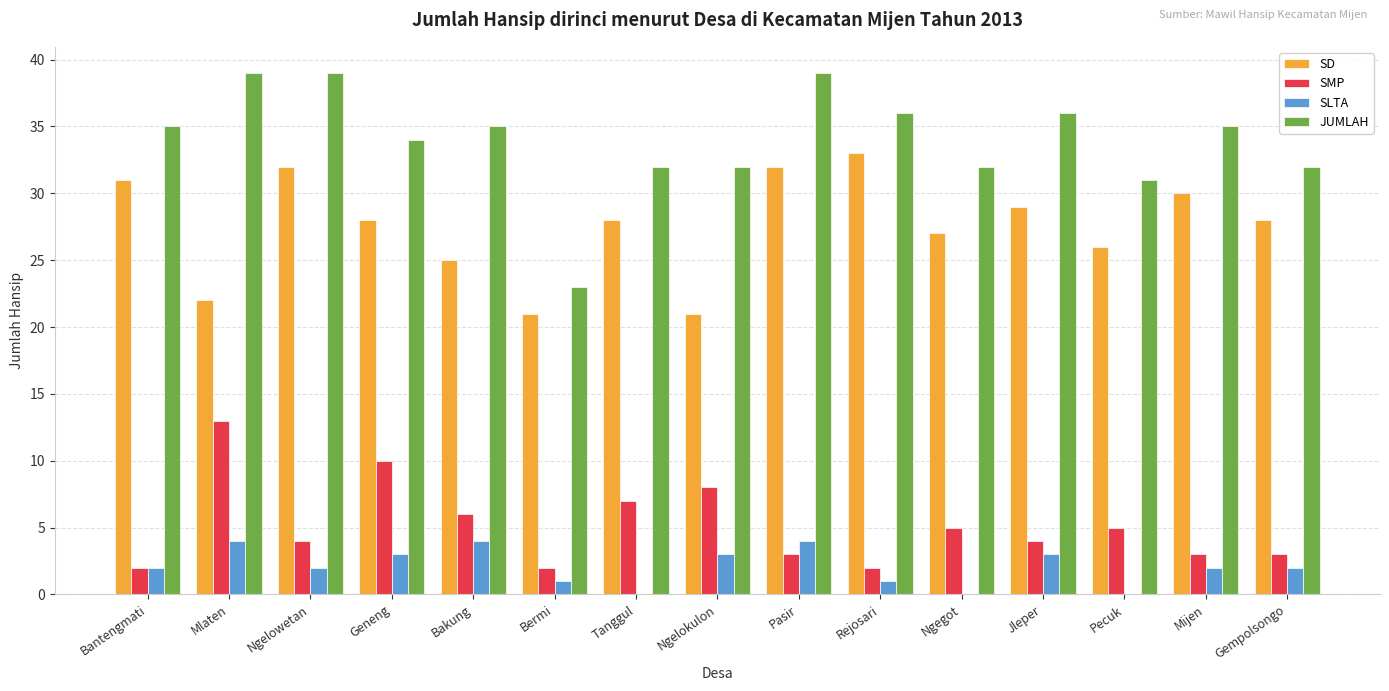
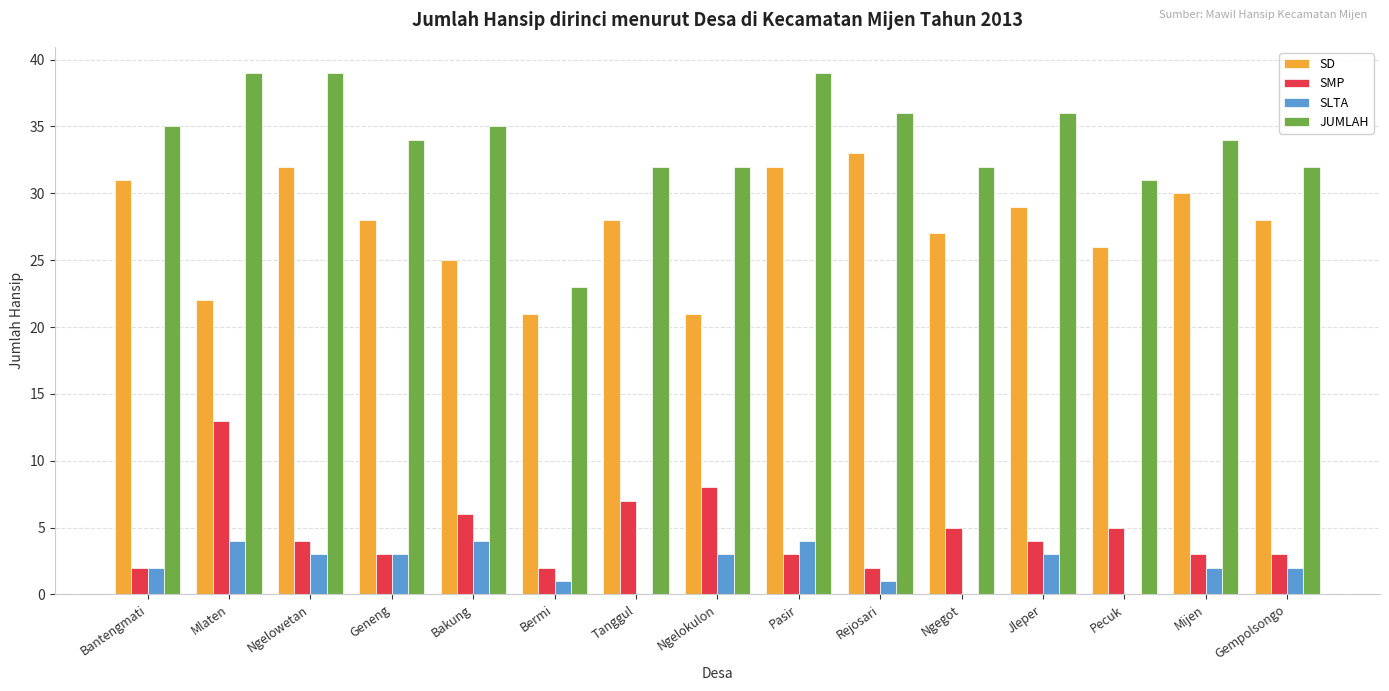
  {
    "SD": {
      "Bantengmati": 31,
      "Mlaten": 22,
      "Ngelowetan": 32,
      "Geneng": 28,
      "Bakung": 25,
      "Bermi": 21,
      "Tanggul": 28,
      "Ngelokulon": 21,
      "Pasir": 32,
      "Rejosari": 33,
      "Ngegot": 27,
      "Jleper": 29,
      "Pecuk": 26,
      "Mijen": 30,
      "Gempolsongo": 28
    },
    "SMP": {
      "Bantengmati": 2,
      "Mlaten": 13,
      "Ngelowetan": 4,
-     "Geneng": 10,
+     "Geneng": 3,
      "Bakung": 6,
      "Bermi": 2,
      "Tanggul": 7,
      "Ngelokulon": 8,
      "Pasir": 3,
      "Rejosari": 2,
      "Ngegot": 5,
      "Jleper": 4,
      "Pecuk": 5,
      "Mijen": 3,
      "Gempolsongo": 3
    },
    "SLTA": {
      "Bantengmati": 2,
      "Mlaten": 4,
-     "Ngelowetan": 2,
+     "Ngelowetan": 3,
      "Geneng": 3,
      "Bakung": 4,
      "Bermi": 1,
      "Tanggul": 0,
      "Ngelokulon": 3,
      "Pasir": 4,
      "Rejosari": 1,
      "Ngegot": 0,
      "Jleper": 3,
      "Pecuk": 0,
      "Mijen": 2,
      "Gempolsongo": 2
    },
    "JUMLAH": {
      "Bantengmati": 35,
      "Mlaten": 39,
      "Ngelowetan": 39,
      "Geneng": 34,
      "Bakung": 35,
      "Bermi": 23,
      "Tanggul": 32,
      "Ngelokulon": 32,
      "Pasir": 39,
      "Rejosari": 36,
      "Ngegot": 32,
      "Jleper": 36,
      "Pecuk": 31,
-     "Mijen": 35,
+     "Mijen": 34,
      "Gempolsongo": 32
    }
  }
